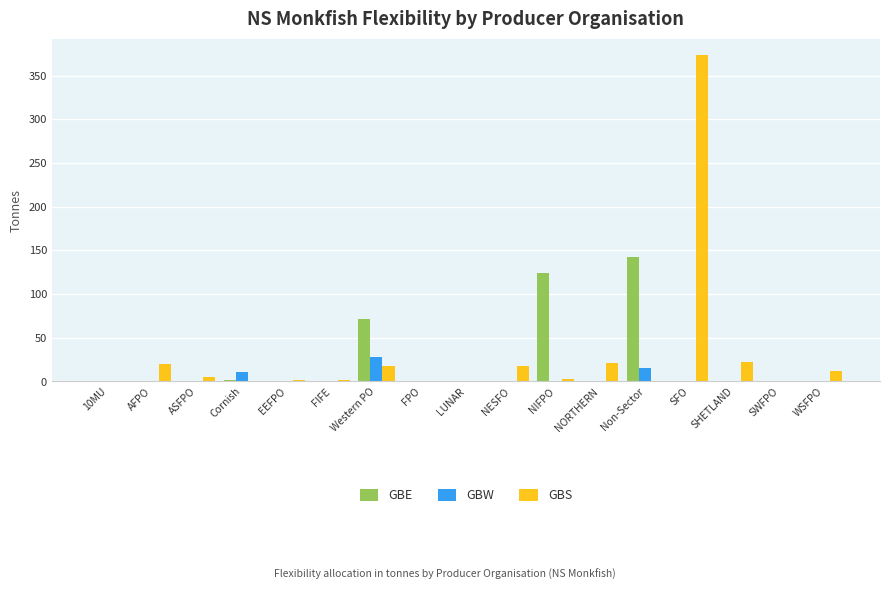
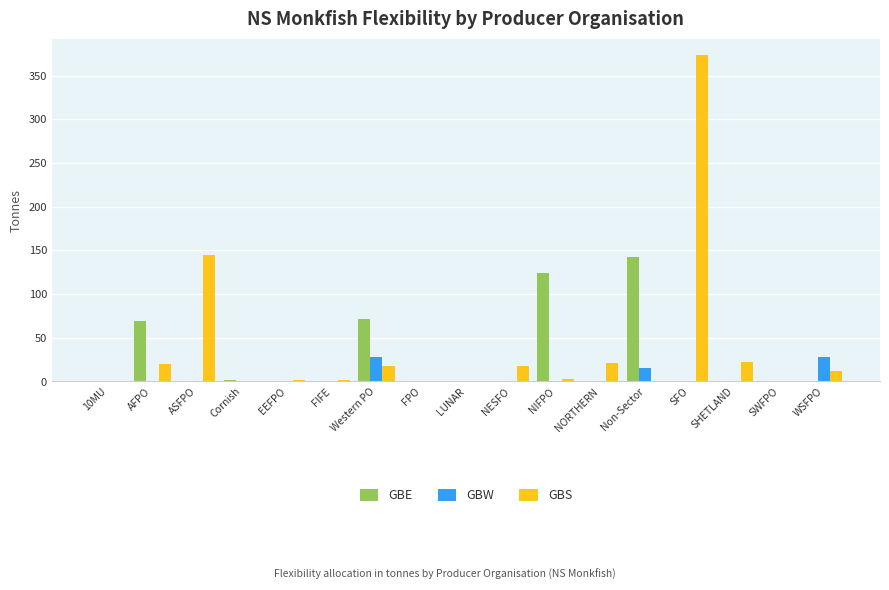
  {
    "GBE": {
      "10MU": 0,
-     "AFPO": 0,
+     "AFPO": 70,
      "FIFE": 0,
      "Western PO": 70,
      "LUNAR": 0,
      "NESFO": 0,
      "NIFPO": 120,
      "NORTHERN": 0,
      "Non-Sector": 140,
      "SHETLAND": 0,
      "SWFPO": 0,
      "WSFPO": 0
    },
    "GBW": {
      "10MU": 0,
      "ASFPO": 0,
-     "Cornish": 10,
+     "Cornish": 0,
      "EEFPO": 0,
      "FIFE": 0,
      "Western PO": 30,
      "FPO": 0,
      "LUNAR": 0,
      "NESFO": 0,
      "NIFPO": 0,
      "NORTHERN": 0,
      "Non-Sector": 20,
      "SFO": 0,
      "SHETLAND": 0,
-     "WSFPO": 0
+     "WSFPO": 30
    },
    "GBS": {
      "10MU": 0,
      "AFPO": 20,
-     "ASFPO": 10,
+     "ASFPO": 140,
      "Cornish": 0,
      "Western PO": 20,
      "FPO": 0,
      "NESFO": 20,
      "NIFPO": 0,
      "NORTHERN": 20,
      "SFO": 370,
      "SHETLAND": 20,
      "SWFPO": 0,
      "WSFPO": 10
    }
  }
